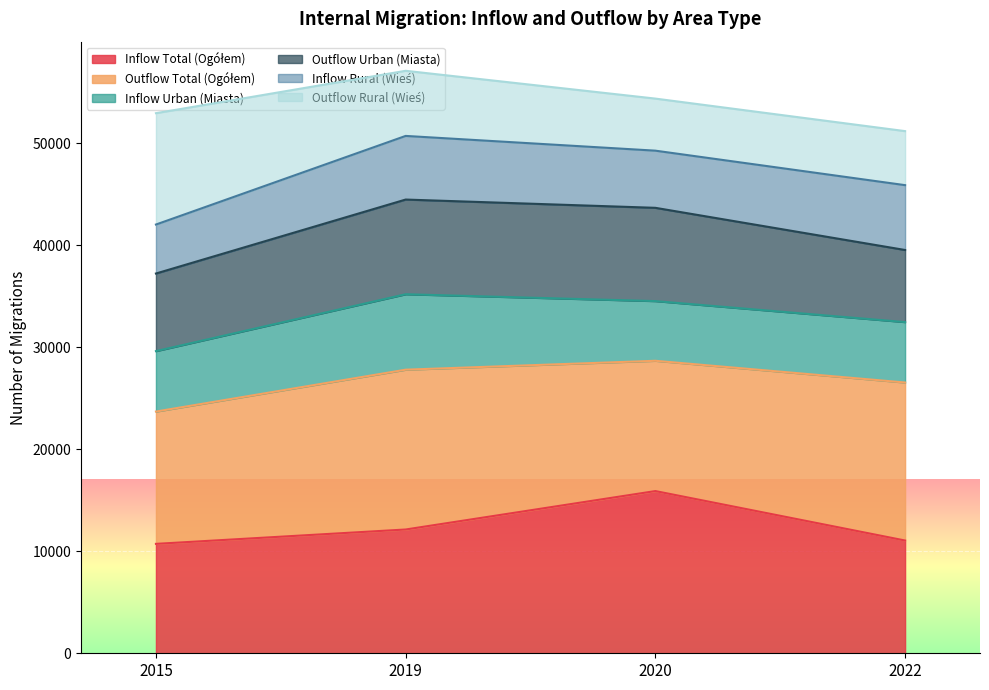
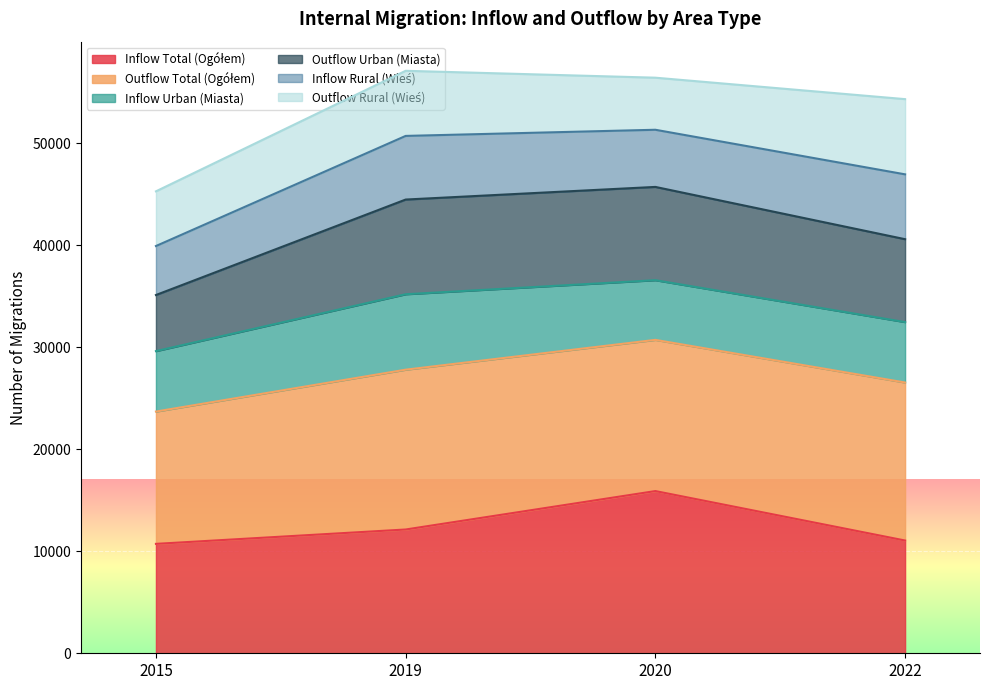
  {
    "Inflow Total (Ogółem)": {
      "2015": 10700,
      "2019": 12100,
      "2020": 15900,
      "2022": 11100
    },
    "Outflow Total (Ogółem)": {
      "2015": 13000,
      "2019": 15700,
-     "2020": 12800,
+     "2020": 14800,
      "2022": 15500
    },
    "Outflow Urban (Miasta)": {
-     "2015": 7600,
+     "2015": 5500,
      "2019": 9300,
      "2020": 9100,
-     "2022": 7100
+     "2022": 8100
    },
    "Outflow Rural (Wieś)": {
-     "2015": 10900,
+     "2015": 5400,
      "2020": 5100,
-     "2022": 5300
+     "2022": 7400
    }
  }
